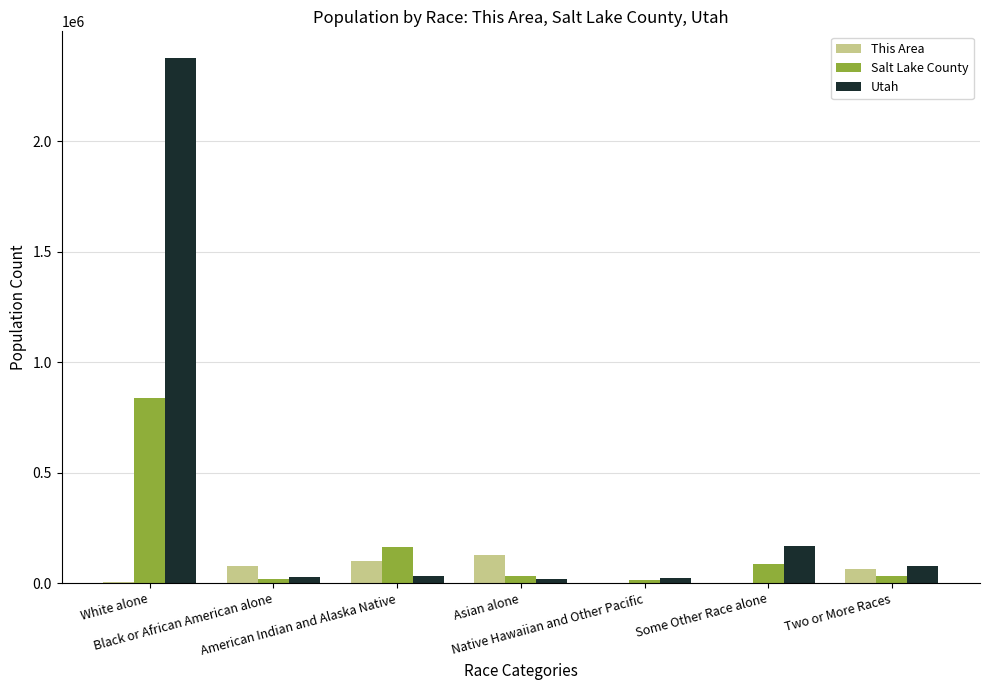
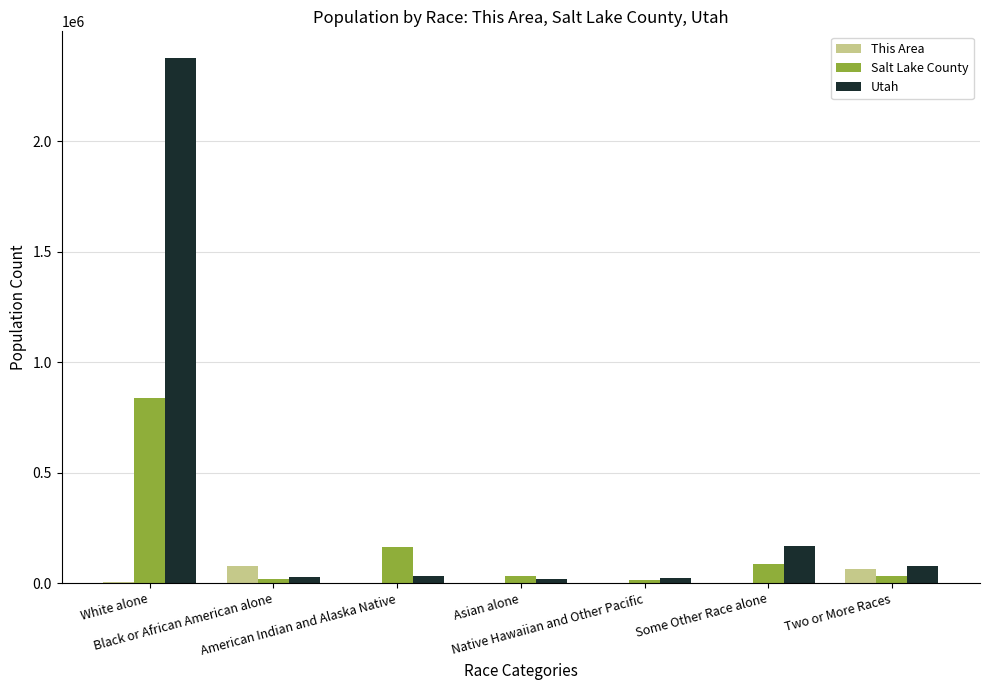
  {
    "This Area": {
      "Black or African American alone": 80000,
-     "American Indian and Alaska Native": 100000,
-     "Asian alone": 130000,
+     "American Indian and Alaska Native": 0,
+     "Asian alone": 0,
      "Two or More Races": 60000
    },
    "Salt Lake County": {
      "White alone": 840000,
      "Black or African American alone": 20000,
      "American Indian and Alaska Native": 160000,
      "Asian alone": 30000,
      "Native Hawaiian and Other Pacific": 20000,
      "Some Other Race alone": 90000,
      "Two or More Races": 30000
    },
    "Utah": {
      "White alone": 2380000,
      "Black or African American alone": 30000,
      "American Indian and Alaska Native": 30000,
      "Asian alone": 20000,
      "Native Hawaiian and Other Pacific": 20000,
      "Some Other Race alone": 170000,
      "Two or More Races": 80000
    }
  }
